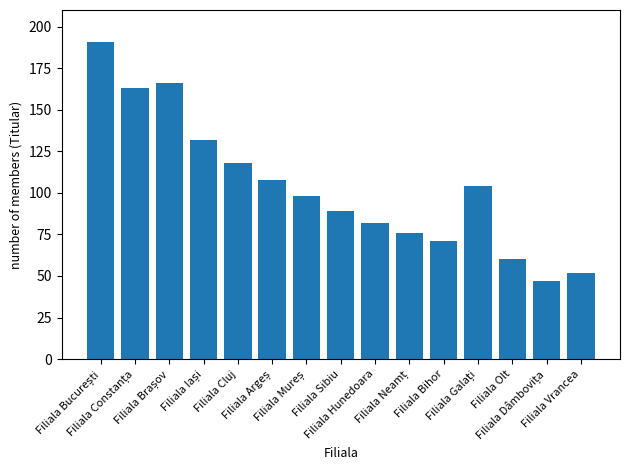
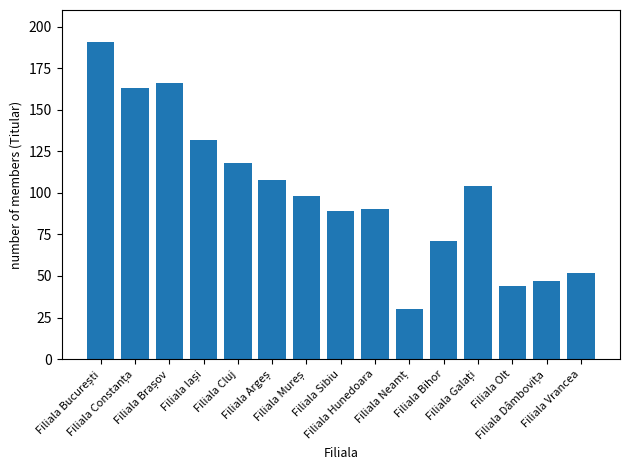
  {
    "Filiala București": 191,
    "Filiala Constanța": 163,
    "Filiala Brașov": 166,
    "Filiala Iași": 132,
    "Filiala Cluj": 118,
    "Filiala Argeș": 108,
    "Filiala Mureș": 98,
    "Filiala Sibiu": 89,
-   "Filiala Hunedoara": 82,
-   "Filiala Neamț": 76,
+   "Filiala Hunedoara": 90,
+   "Filiala Neamț": 30,
    "Filiala Bihor": 71,
    "Filiala Galați": 104,
-   "Filiala Olt": 60,
+   "Filiala Olt": 44,
    "Filiala Dâmbovița": 47,
    "Filiala Vrancea": 52
  }
